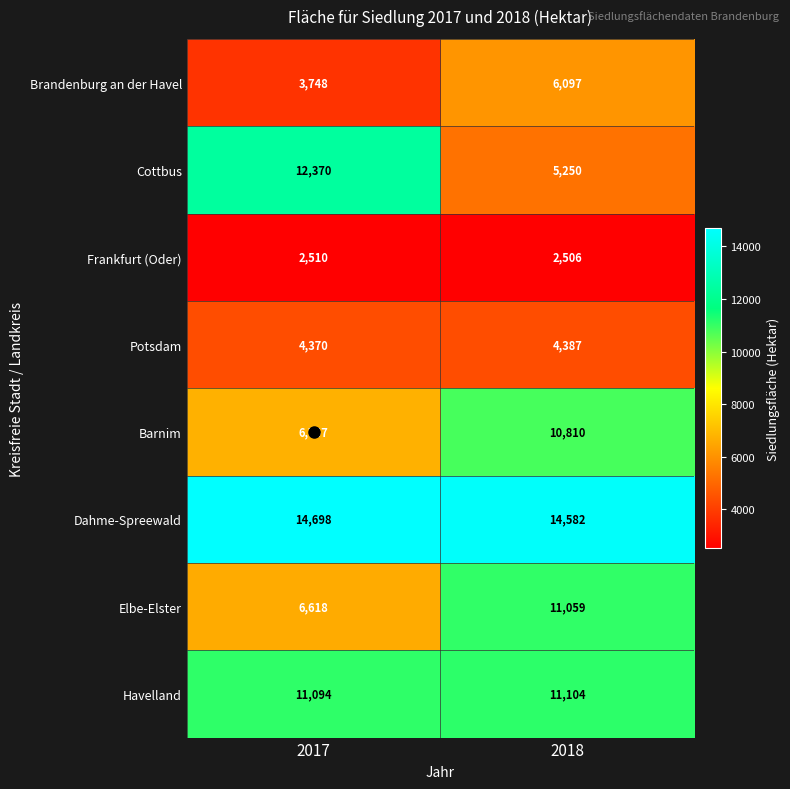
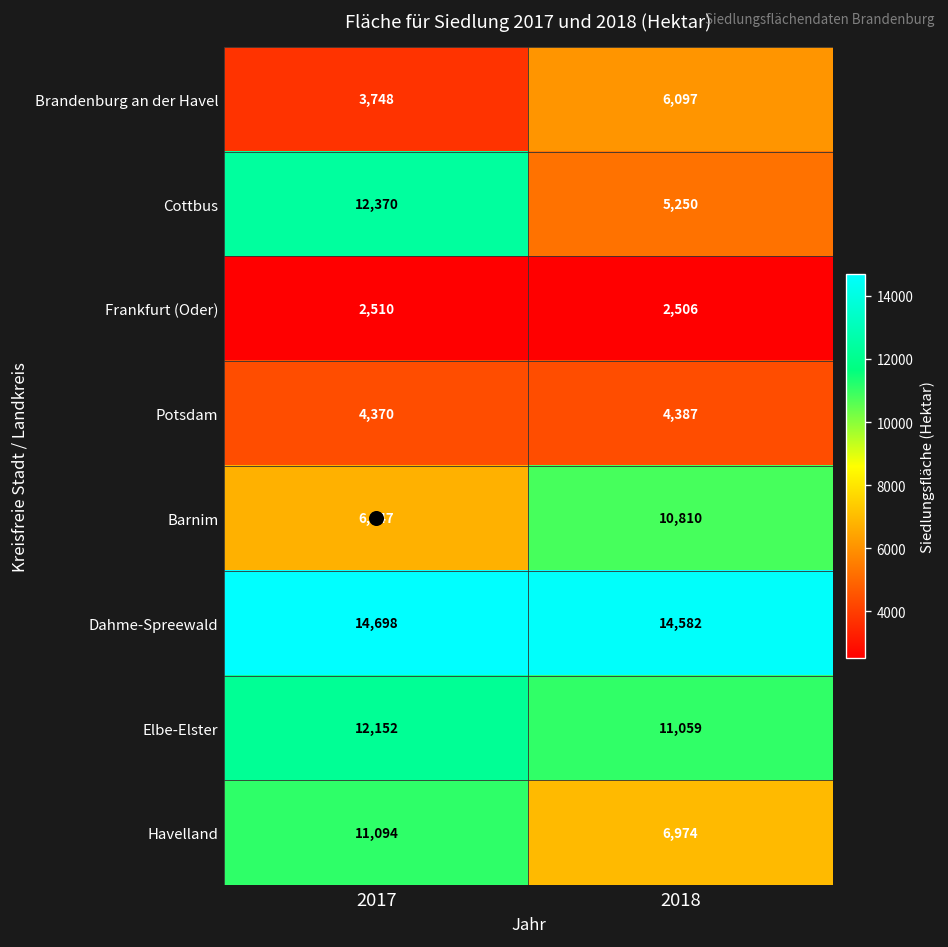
  {
    "Brandenburg an der Havel": {
      "2017": "3,748",
      "2018": "6,097"
    },
    "Cottbus": {
      "2017": "12,370",
      "2018": "5,250"
    },
    "Frankfurt (Oder)": {
      "2017": "2,510",
      "2018": "2,506"
    },
    "Potsdam": {
      "2017": "4,370",
      "2018": "4,387"
    },
    "Barnim": {
      "2018": "10,810"
    },
    "Dahme-Spreewald": {
      "2017": "14,698",
      "2018": "14,582"
    },
    "Elbe-Elster": {
-     "2017": "6,618",
+     "2017": "12,152",
      "2018": "11,059"
    },
    "Havelland": {
      "2017": "11,094",
-     "2018": "11,104"
+     "2018": "6,974"
    }
  }
